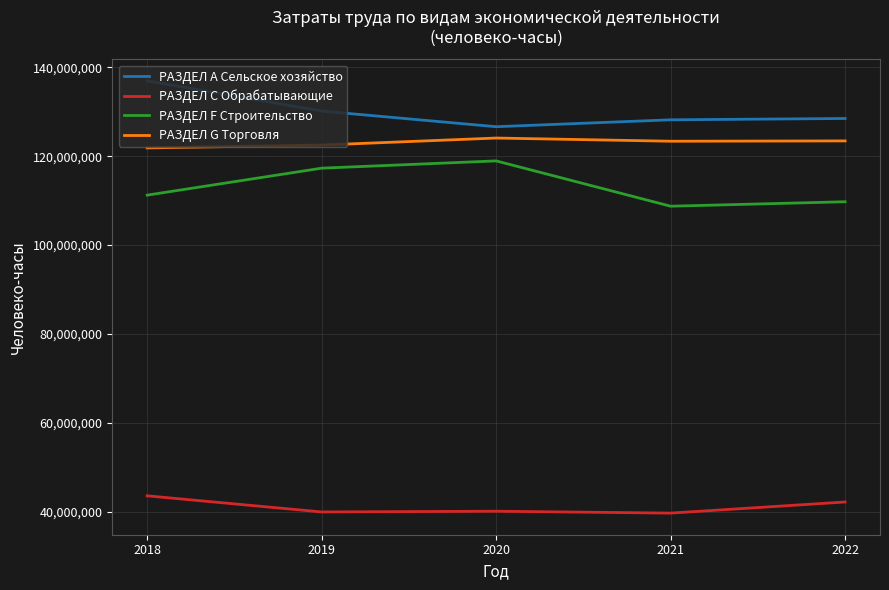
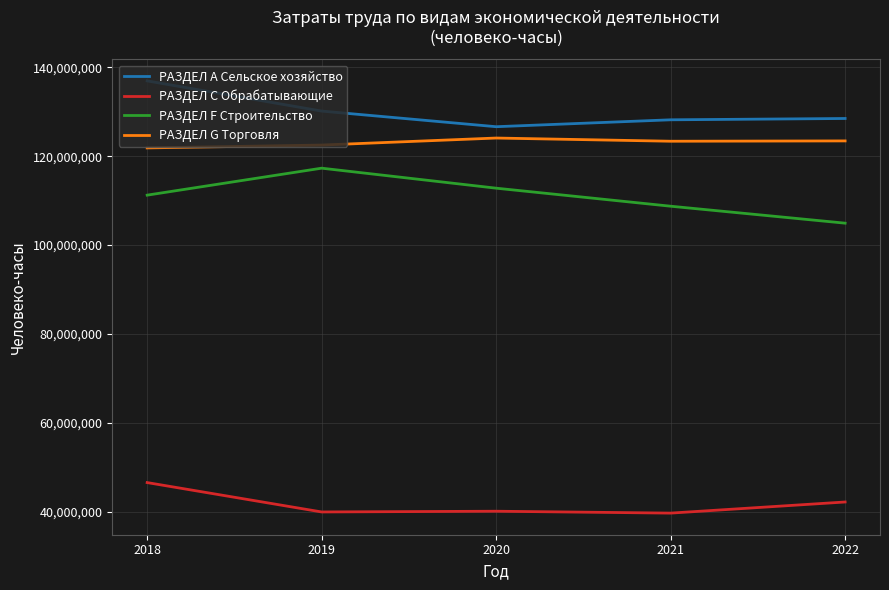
  {
    "РАЗДЕЛ A Сельское хозяйство": {
      "2020": "127,000,000",
      "2021": "128,000,000",
      "2022": "128,000,000"
    },
    "РАЗДЕЛ C Обрабатывающие": {
-     "2018": "44,000,000",
+     "2018": "47,000,000",
      "2019": "40,000,000",
      "2020": "40,000,000",
      "2021": "40,000,000",
      "2022": "42,000,000"
    },
    "РАЗДЕЛ F Строительство": {
      "2018": "111,000,000",
      "2019": "117,000,000",
-     "2020": "119,000,000",
+     "2020": "113,000,000",
      "2021": "109,000,000",
-     "2022": "110,000,000"
+     "2022": "105,000,000"
    },
    "РАЗДЕЛ G Торговля": {
      "2018": "122,000,000",
      "2020": "124,000,000",
      "2021": "123,000,000",
      "2022": "123,000,000"
    }
  }
